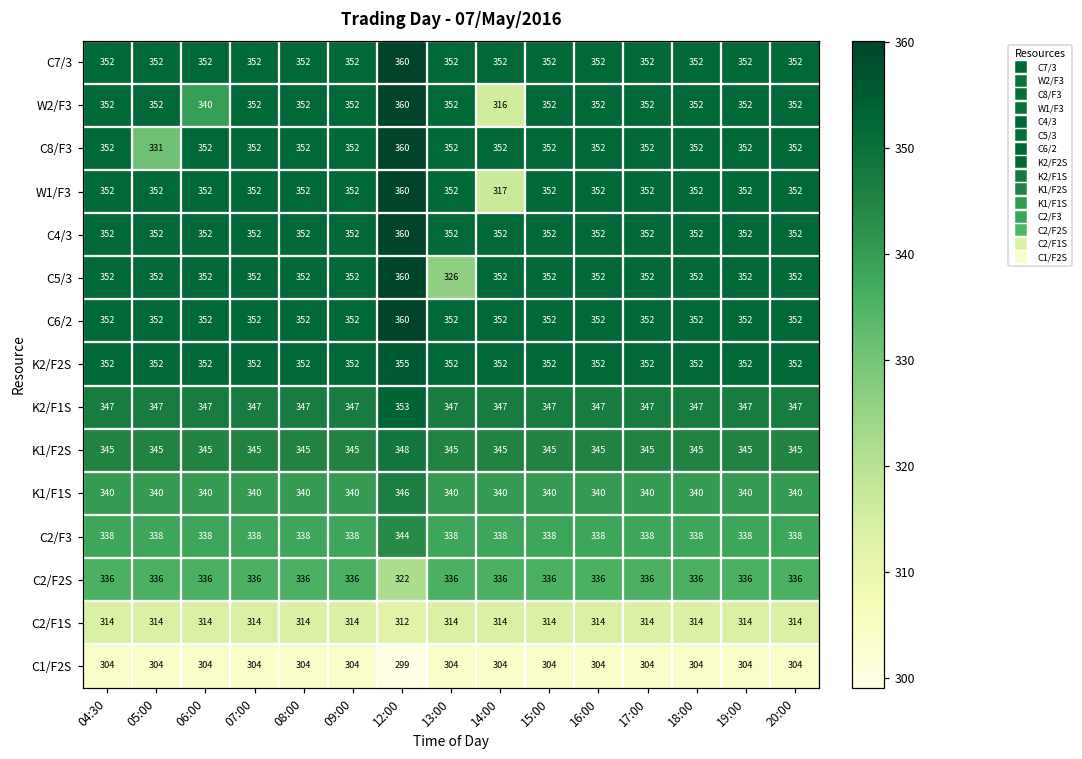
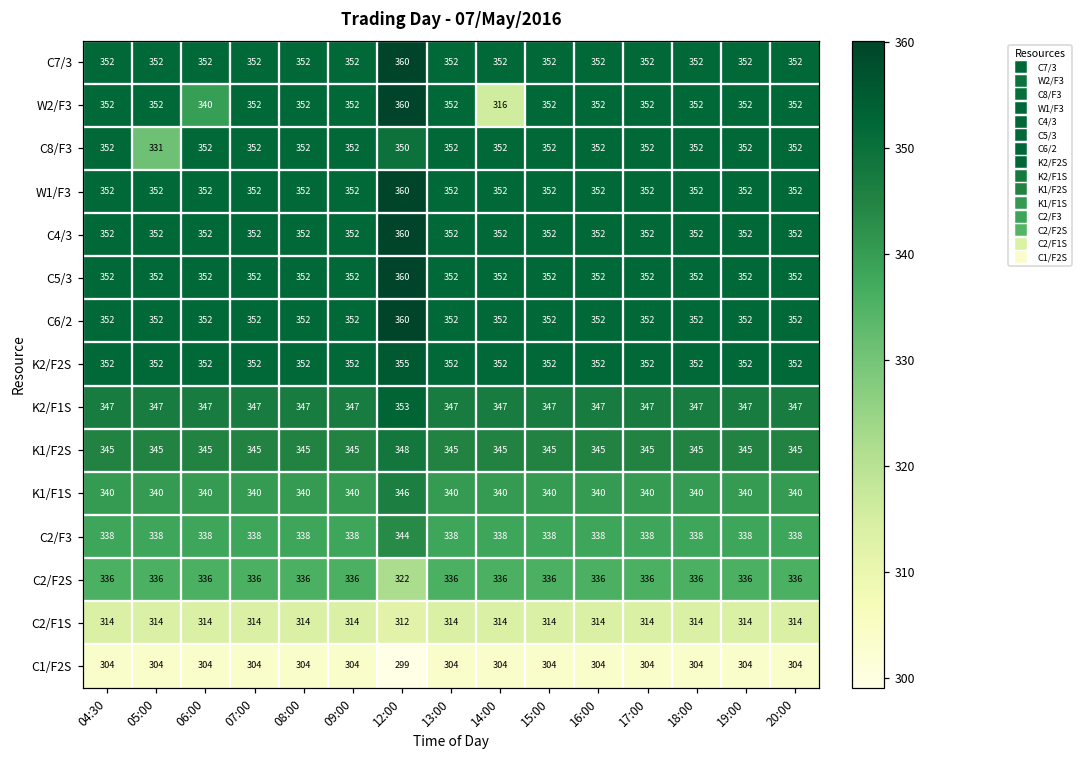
  {
    "C8/F3": {
      "04:30": 352,
      "05:00": 331,
      "06:00": 352,
      "07:00": 352,
      "08:00": 352,
      "09:00": 352,
-     "12:00": 360,
+     "12:00": 350,
      "13:00": 352,
      "14:00": 352,
      "15:00": 352,
      "16:00": 352,
      "17:00": 352,
      "18:00": 352,
      "19:00": 352,
      "20:00": 352
    },
    "W1/F3": {
      "04:30": 352,
      "05:00": 352,
      "06:00": 352,
      "07:00": 352,
      "08:00": 352,
      "09:00": 352,
      "12:00": 360,
      "13:00": 352,
-     "14:00": 317,
+     "14:00": 352,
      "15:00": 352,
      "16:00": 352,
      "17:00": 352,
      "18:00": 352,
      "19:00": 352,
      "20:00": 352
    },
    "C5/3": {
      "04:30": 352,
      "05:00": 352,
      "06:00": 352,
      "07:00": 352,
      "08:00": 352,
      "09:00": 352,
      "12:00": 360,
-     "13:00": 326,
+     "13:00": 352,
      "14:00": 352,
      "15:00": 352,
      "16:00": 352,
      "17:00": 352,
      "18:00": 352,
      "19:00": 352,
      "20:00": 352
    }
  }
